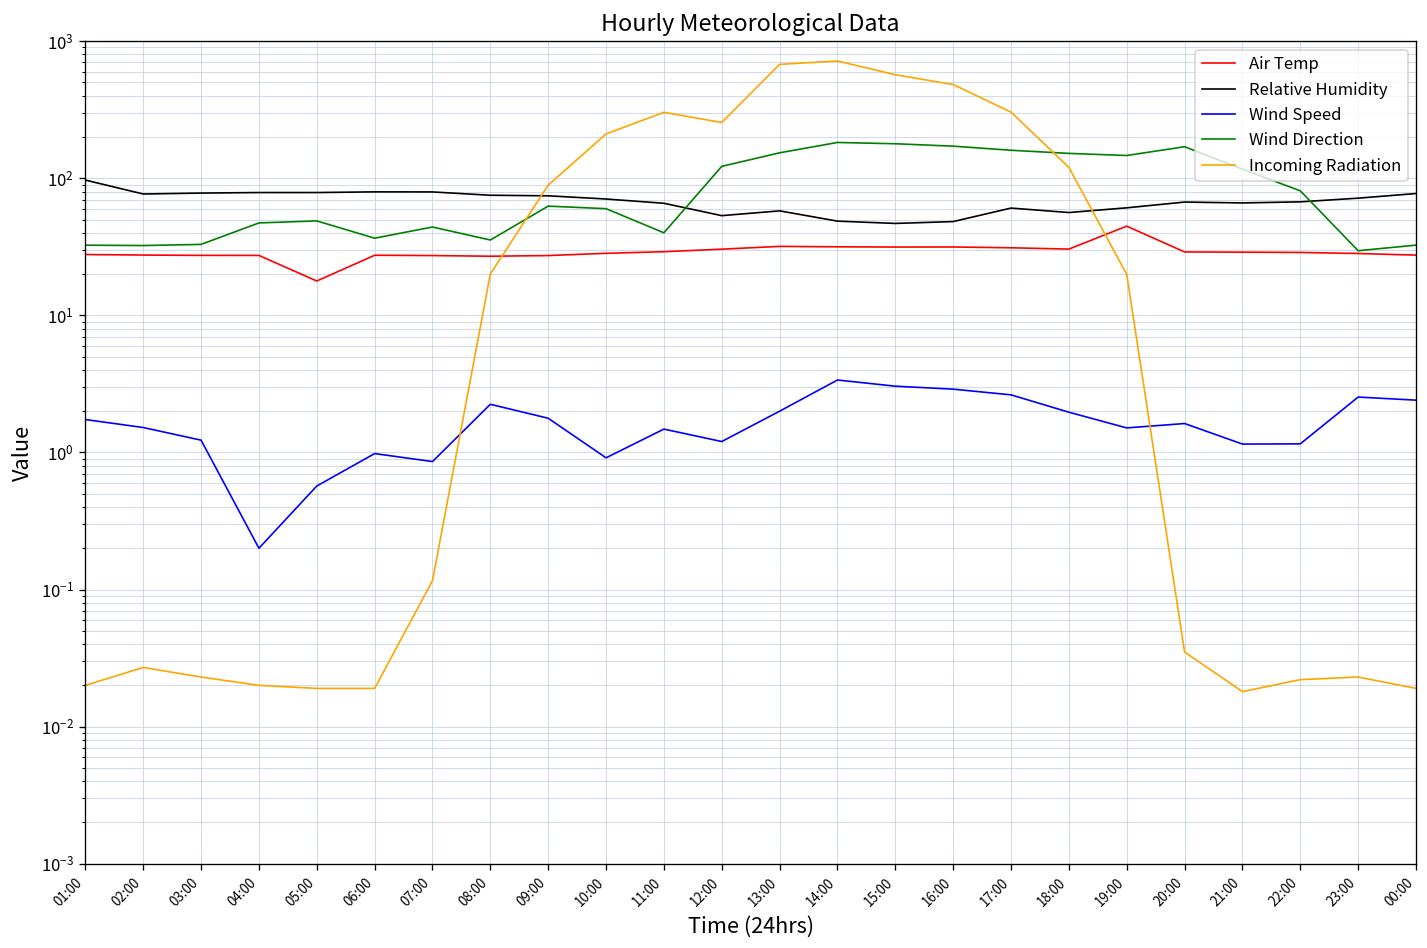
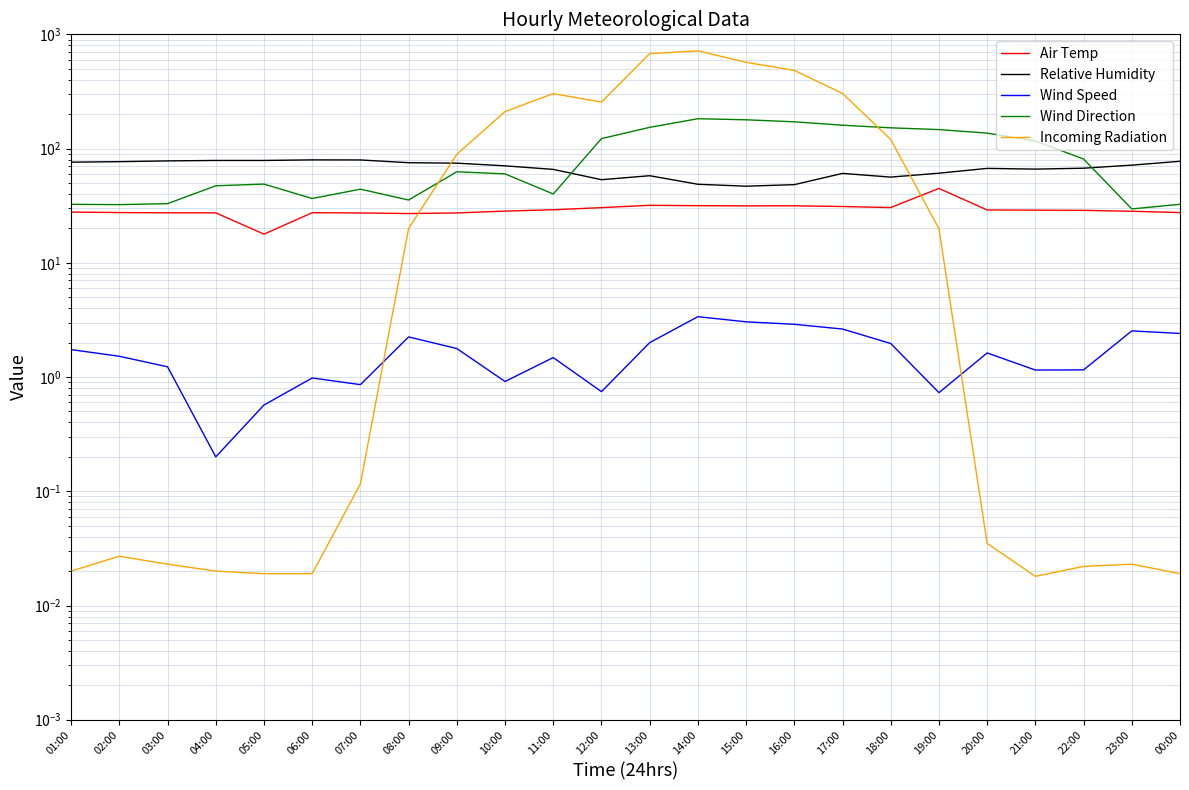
  {
    "Air Temp": {
      "01:00": 28,
      "02:00": 28,
      "03:00": 27,
      "04:00": 27,
      "05:00": 18,
      "06:00": 27,
      "07:00": 27,
      "08:00": 27,
      "09:00": 27,
      "10:00": 28,
      "11:00": 29,
      "12:00": 30,
      "13:00": 32,
      "14:00": 32,
      "15:00": 32,
      "16:00": 32,
      "17:00": 31,
      "18:00": 30,
      "19:00": 45,
      "20:00": 29,
      "21:00": 29,
      "22:00": 29,
      "00:00": 28
    },
    "Relative Humidity": {
-     "01:00": 100,
+     "01:00": 80,
      "02:00": 80,
      "03:00": 80,
      "04:00": 80,
      "05:00": 80,
      "06:00": 80,
      "07:00": 80,
      "08:00": 80,
      "09:00": 70,
      "10:00": 70,
      "11:00": 70,
      "12:00": 50,
      "13:00": 60,
      "14:00": 49,
      "15:00": 47,
      "16:00": 48,
      "17:00": 60,
      "18:00": 60,
      "19:00": 60,
      "20:00": 70,
      "21:00": 70,
      "22:00": 70,
      "23:00": 70,
      "00:00": 80
    },
    "Wind Speed": {
      "01:00": 1.7,
      "02:00": 1.5,
      "03:00": 1.2,
      "04:00": 0.2,
      "05:00": 0.6,
      "06:00": 1.0,
      "07:00": 0.9,
      "08:00": 2.2,
      "09:00": 1.8,
      "10:00": 0.9,
      "11:00": 1.5,
-     "12:00": 1.2,
+     "12:00": 0.7,
      "13:00": 2.0,
      "14:00": 3.4,
      "15:00": 3.0,
      "16:00": 2.9,
      "17:00": 2.6,
      "18:00": 2.0,
-     "19:00": 1.5,
+     "19:00": 0.7,
      "20:00": 1.6,
      "21:00": 1.2,
      "22:00": 1.2,
      "23:00": 2.5,
      "00:00": 2.4
    },
    "Wind Direction": {
      "01:00": 33,
      "02:00": 32,
      "03:00": 33,
      "04:00": 47,
      "05:00": 49,
      "06:00": 37,
      "07:00": 44,
      "08:00": 35,
      "09:00": 60,
      "10:00": 60,
      "11:00": 40,
      "12:00": 120,
      "13:00": 150,
      "14:00": 180,
      "15:00": 180,
      "16:00": 170,
      "17:00": 160,
      "18:00": 150,
      "19:00": 150,
-     "20:00": 170,
+     "20:00": 140,
      "22:00": 80,
      "00:00": 33
    },
    "Incoming Radiation": {
      "01:00": 0.020,
      "02:00": 0.027,
      "03:00": 0.023,
      "04:00": 0.020,
      "05:00": 0.019,
      "06:00": 0.019,
      "07:00": 0.12,
      "08:00": 20,
      "09:00": 90,
      "10:00": 210,
      "11:00": 300,
      "12:00": 260,
      "13:00": 700,
      "14:00": 700,
      "15:00": 600,
      "16:00": 480,
      "17:00": 300,
      "18:00": 120,
      "19:00": 20,
      "20:00": 0.035,
      "21:00": 0.018,
      "22:00": 0.022,
      "23:00": 0.023,
      "00:00": 0.019
    }
  }
